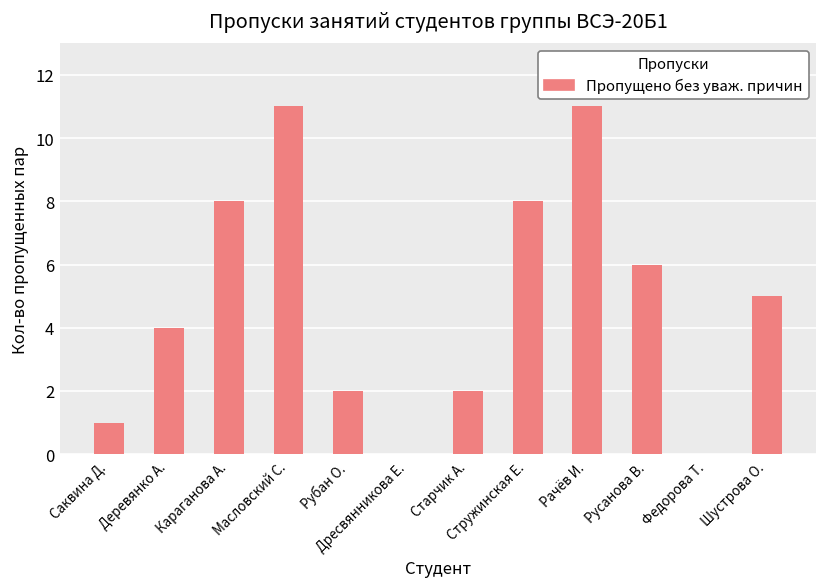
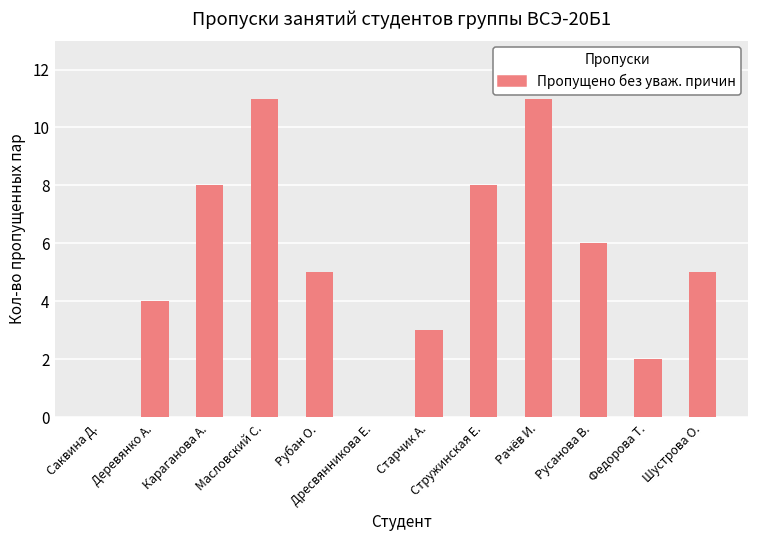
  {
-   "Саквина Д.": 1,
+   "Саквина Д.": 0,
    "Деревянко А.": 4,
    "Караганова А.": 8,
    "Масловский С.": 11,
-   "Рубан О.": 2,
+   "Рубан О.": 5,
    "Дресвянникова Е.": 0,
-   "Старчик А.": 2,
+   "Старчик А.": 3,
    "Стружинская Е.": 8,
    "Рачёв И.": 11,
    "Русанова В.": 6,
-   "Федорова Т.": 0,
+   "Федорова Т.": 2,
    "Шустрова О.": 5
  }
